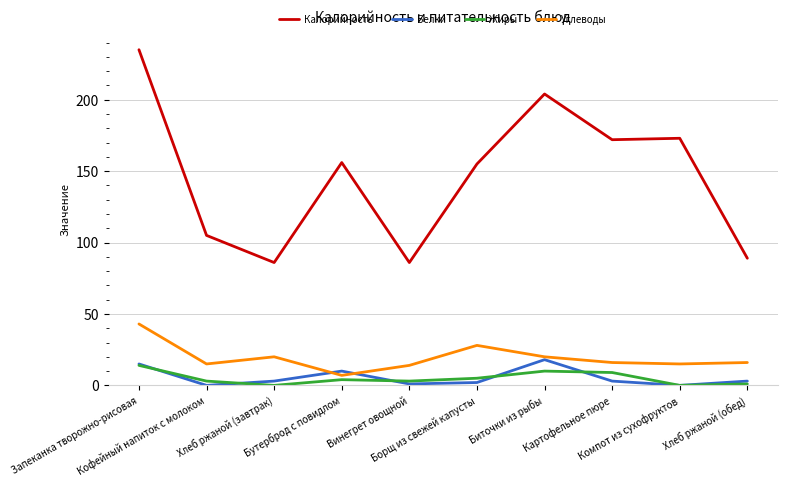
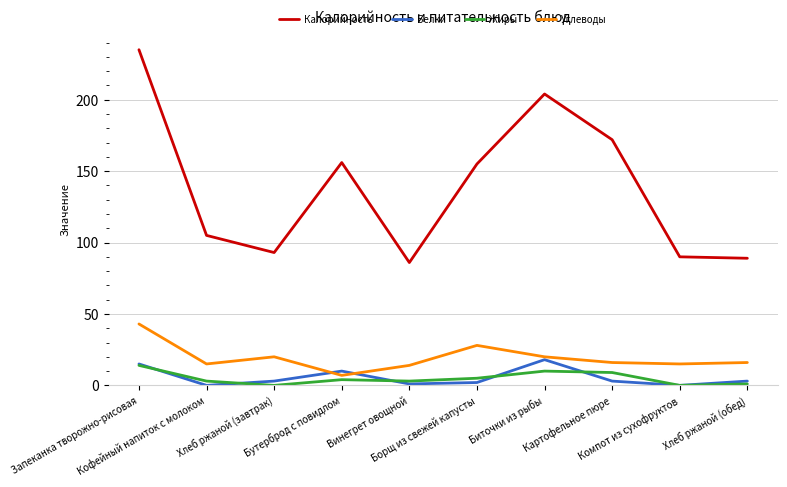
  {
    "Калорийность": {
      "Запеканка творожно-рисовая": 235,
      "Кофейный напиток с молоком": 105,
-     "Хлеб ржаной (завтрак)": 86,
+     "Хлеб ржаной (завтрак)": 93,
      "Бутерброд с повидлом": 156,
      "Винегрет овощной": 86,
      "Борщ из свежей капусты": 155,
      "Биточки из рыбы": 204,
      "Картофельное пюре": 172,
-     "Компот из сухофруктов": 173,
+     "Компот из сухофруктов": 90,
      "Хлеб ржаной (обед)": 89
    },
    "Белки": {
      "Кофейный напиток с молоком": 0,
      "Хлеб ржаной (завтрак)": 3,
      "Бутерброд с повидлом": 10,
      "Винегрет овощной": 1,
      "Борщ из свежей капусты": 2,
      "Биточки из рыбы": 18,
      "Картофельное пюре": 3,
      "Хлеб ржаной (обед)": 3
    },
    "Жиры": {
      "Кофейный напиток с молоком": 3,
      "Хлеб ржаной (завтрак)": 0,
      "Бутерброд с повидлом": 4,
      "Винегрет овощной": 3,
      "Борщ из свежей капусты": 5,
      "Биточки из рыбы": 10,
      "Картофельное пюре": 9,
      "Хлеб ржаной (обед)": 1
    },
    "Углеводы": {
      "Запеканка творожно-рисовая": 43,
      "Кофейный напиток с молоком": 15,
      "Хлеб ржаной (завтрак)": 20,
      "Бутерброд с повидлом": 7,
      "Винегрет овощной": 14,
      "Борщ из свежей капусты": 28,
      "Биточки из рыбы": 20,
      "Картофельное пюре": 16,
      "Компот из сухофруктов": 15,
      "Хлеб ржаной (обед)": 16
    }
  }
